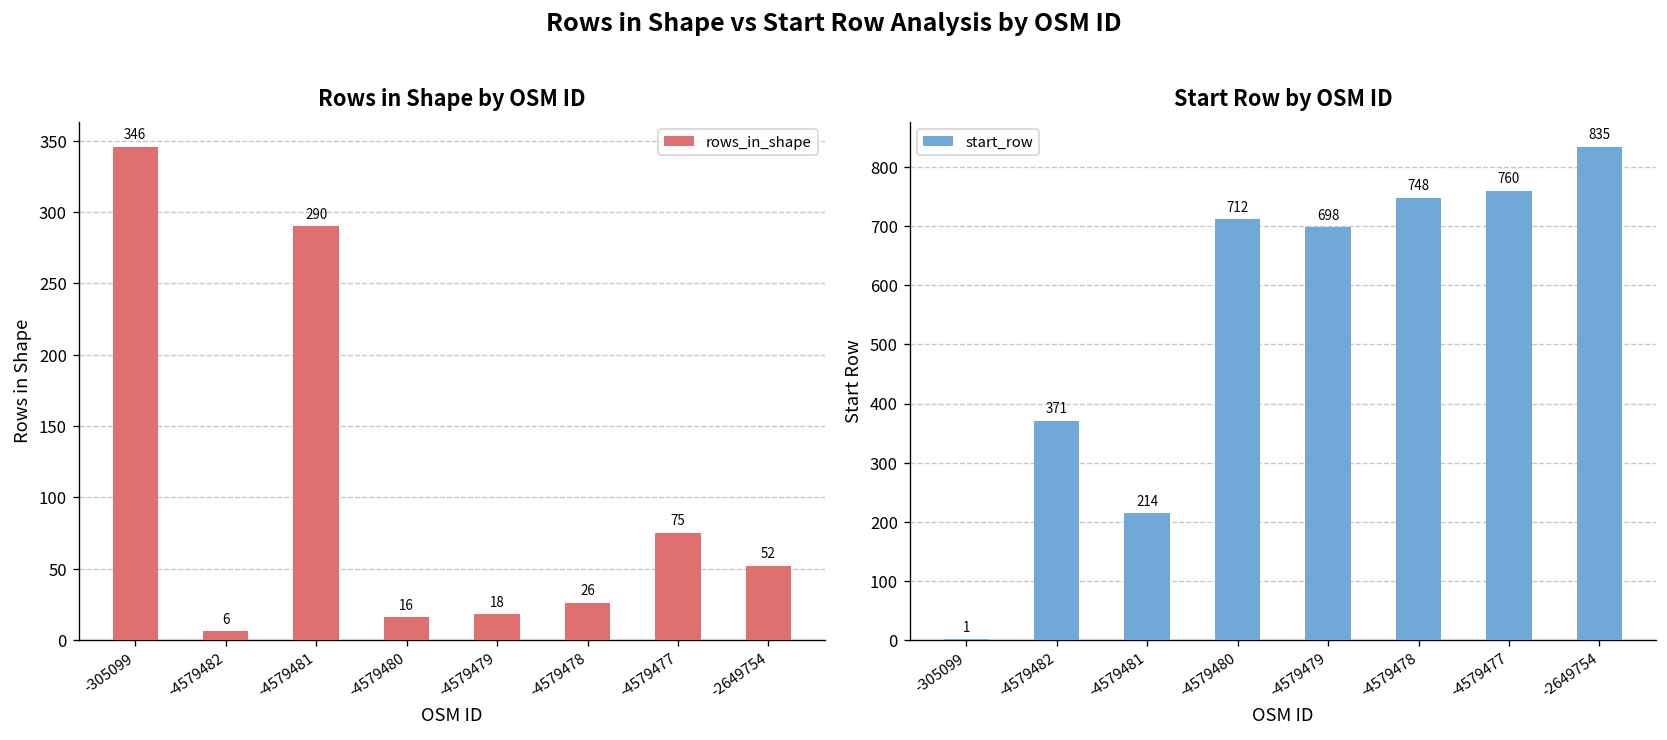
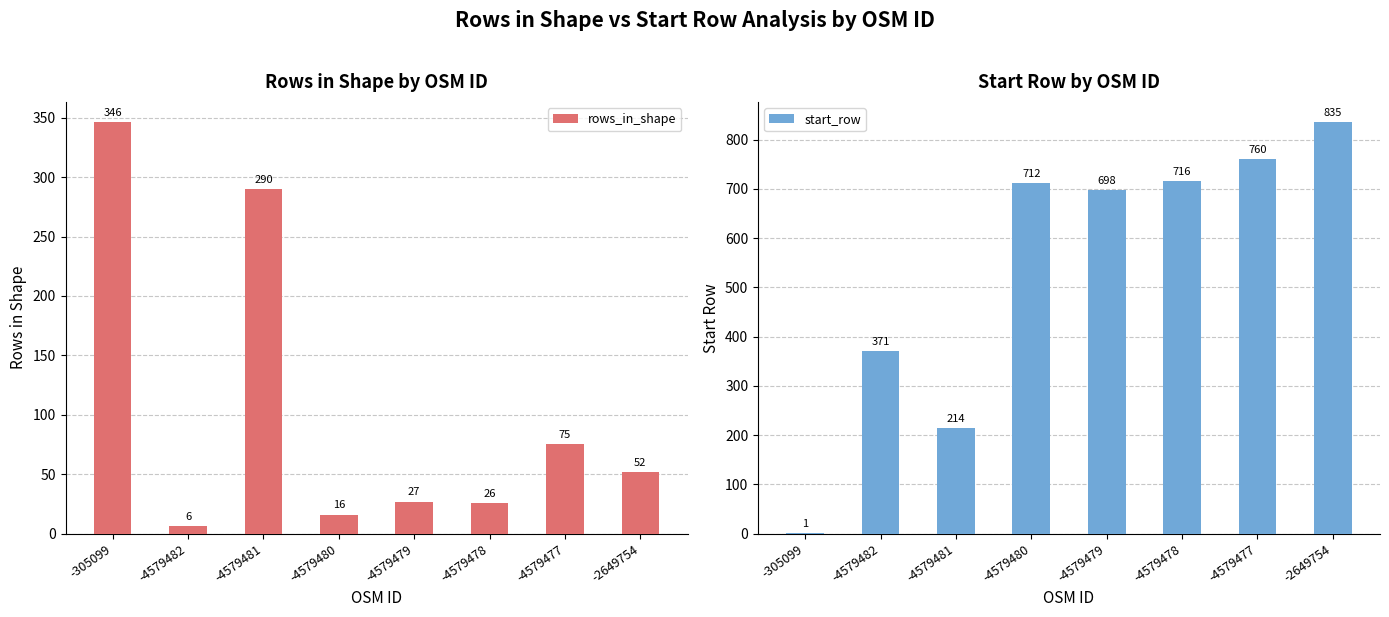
  {
    "Rows in Shape by OSM ID": {
      "-305099": 346,
      "-4579482": 6,
      "-4579481": 290,
      "-4579480": 16,
-     "-4579479": 18,
+     "-4579479": 27,
      "-4579478": 26,
      "-4579477": 75,
      "-2649754": 52
    },
    "Start Row by OSM ID": {
      "-305099": 1,
      "-4579482": 371,
      "-4579481": 214,
      "-4579480": 712,
      "-4579479": 698,
-     "-4579478": 748,
+     "-4579478": 716,
      "-4579477": 760,
      "-2649754": 835
    }
  }
